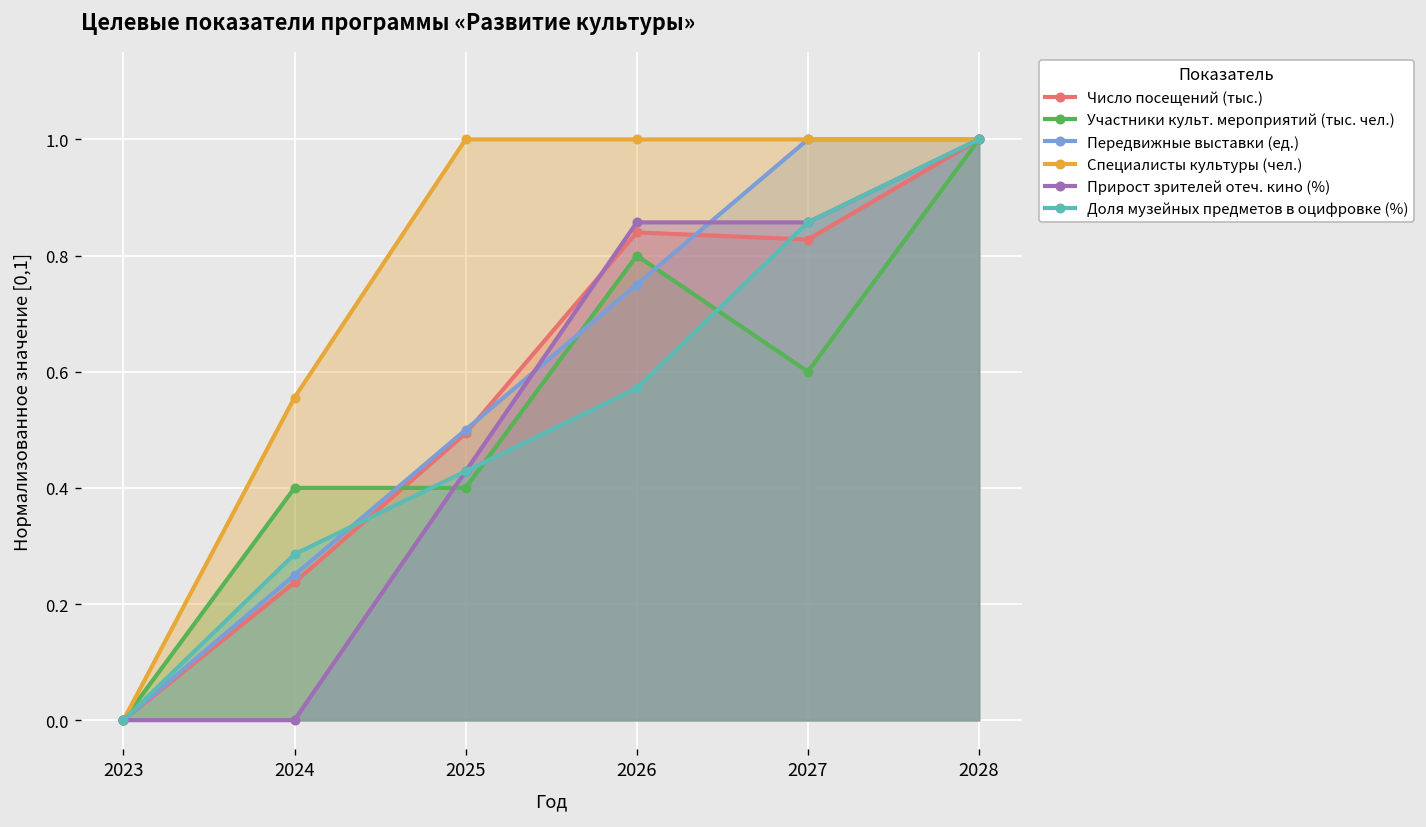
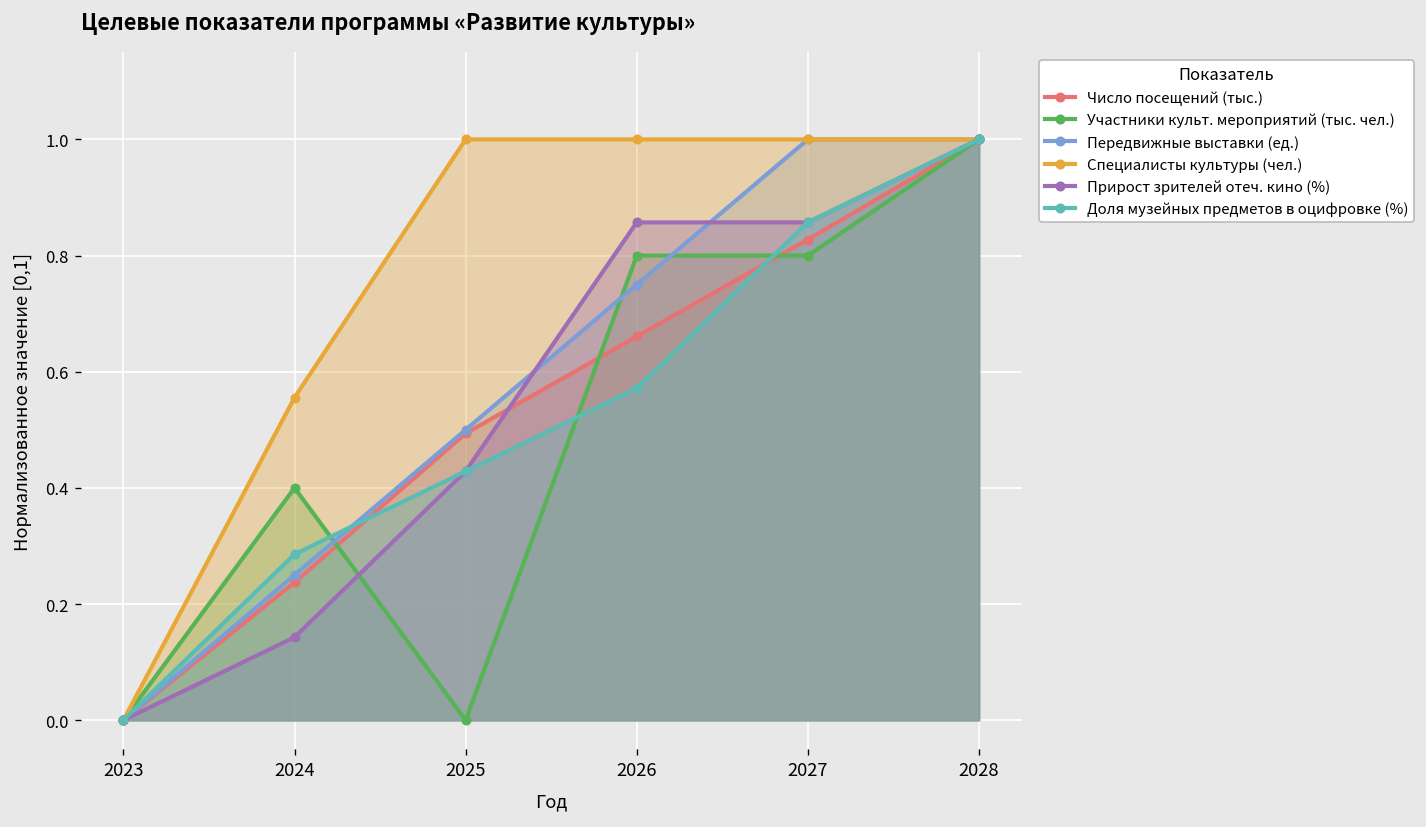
  {
    "Число посещений (тыс.)": {
      "2024": 0.24,
      "2025": 0.49,
-     "2026": 0.84,
+     "2026": 0.66,
      "2027": 0.83
    },
    "Участники культ. мероприятий (тыс. чел.)": {
      "2024": 0.40,
-     "2025": 0.40,
+     "2025": 0.00,
      "2026": 0.80,
-     "2027": 0.60
+     "2027": 0.80
    },
    "Специалисты культуры (чел.)": {
      "2024": 0.56,
      "2025": 1.00,
      "2026": 1.00
    },
    "Прирост зрителей отеч. кино (%)": {
-     "2024": 0.00,
+     "2024": 0.14,
      "2026": 0.86
    }
  }
